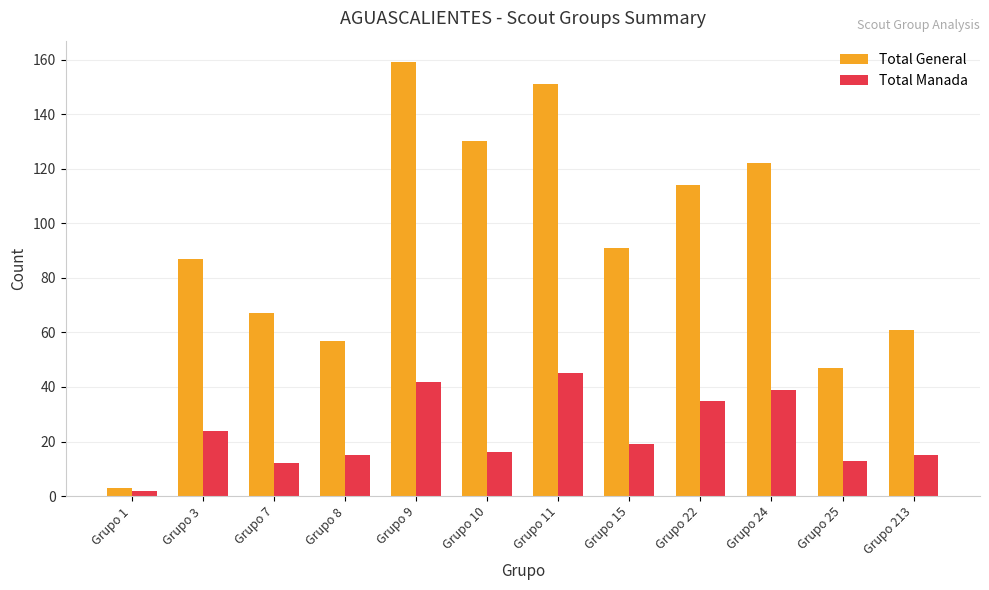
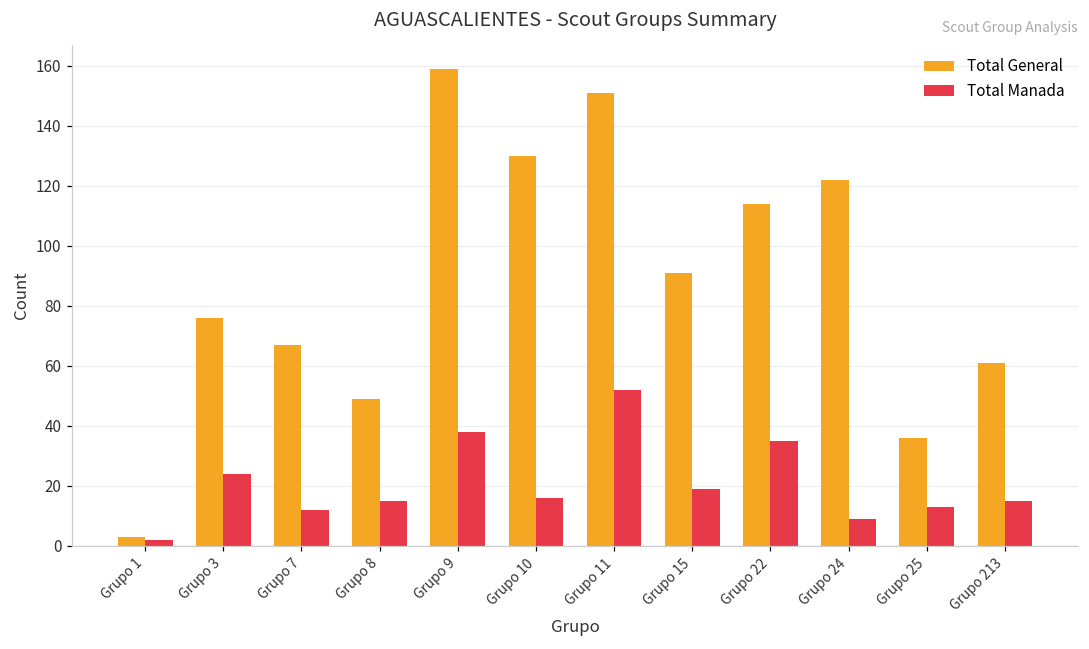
  {
    "Total General": {
      "Grupo 1": 3,
-     "Grupo 3": 87,
+     "Grupo 3": 76,
      "Grupo 7": 67,
-     "Grupo 8": 57,
+     "Grupo 8": 49,
      "Grupo 9": 159,
      "Grupo 10": 130,
      "Grupo 11": 151,
      "Grupo 15": 91,
      "Grupo 22": 114,
      "Grupo 24": 122,
-     "Grupo 25": 47,
+     "Grupo 25": 36,
      "Grupo 213": 61
    },
    "Total Manada": {
      "Grupo 1": 2,
      "Grupo 3": 24,
      "Grupo 7": 12,
      "Grupo 8": 15,
-     "Grupo 9": 42,
+     "Grupo 9": 38,
      "Grupo 10": 16,
-     "Grupo 11": 45,
+     "Grupo 11": 52,
      "Grupo 15": 19,
      "Grupo 22": 35,
-     "Grupo 24": 39,
+     "Grupo 24": 9,
      "Grupo 25": 13,
      "Grupo 213": 15
    }
  }
